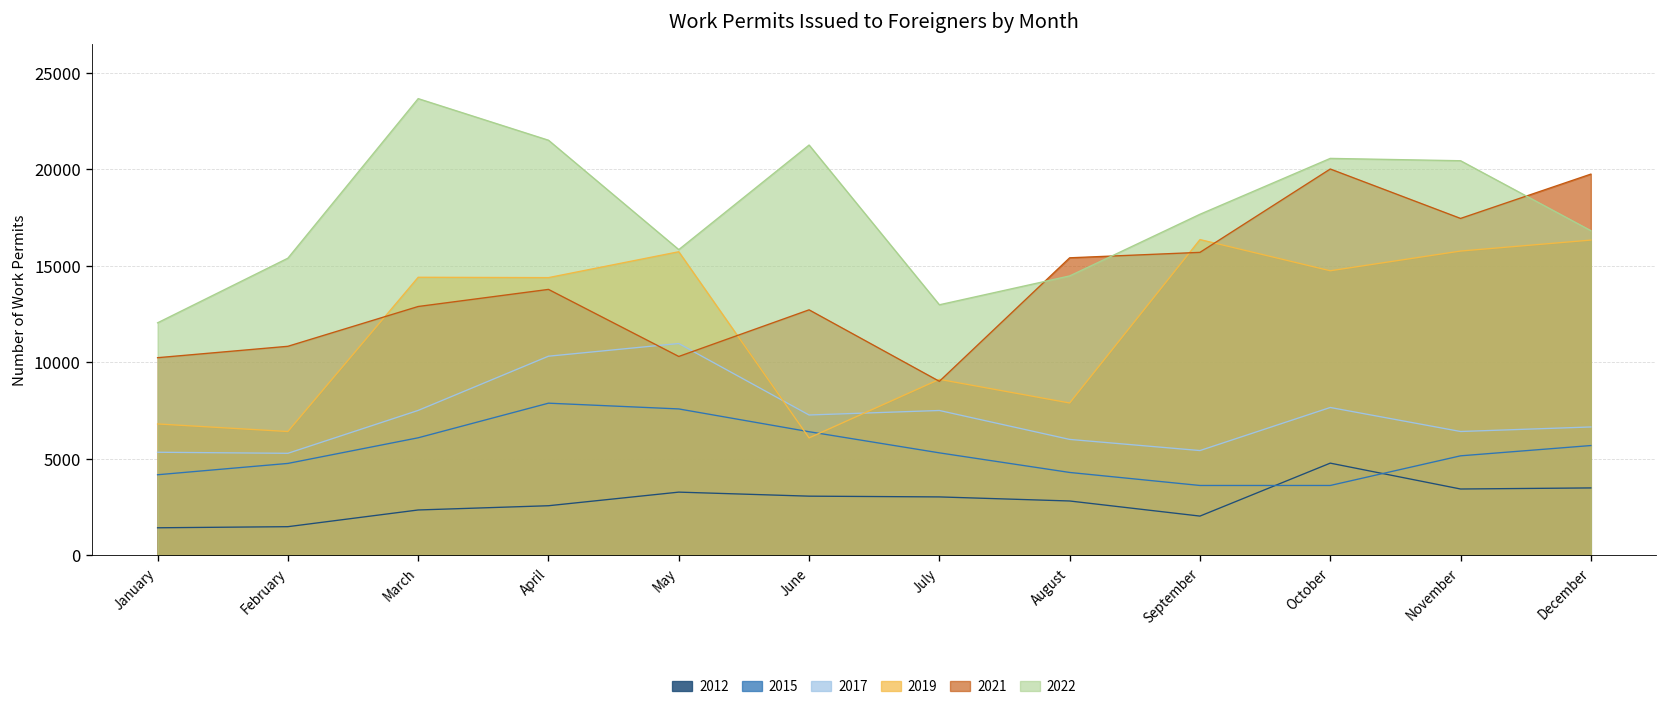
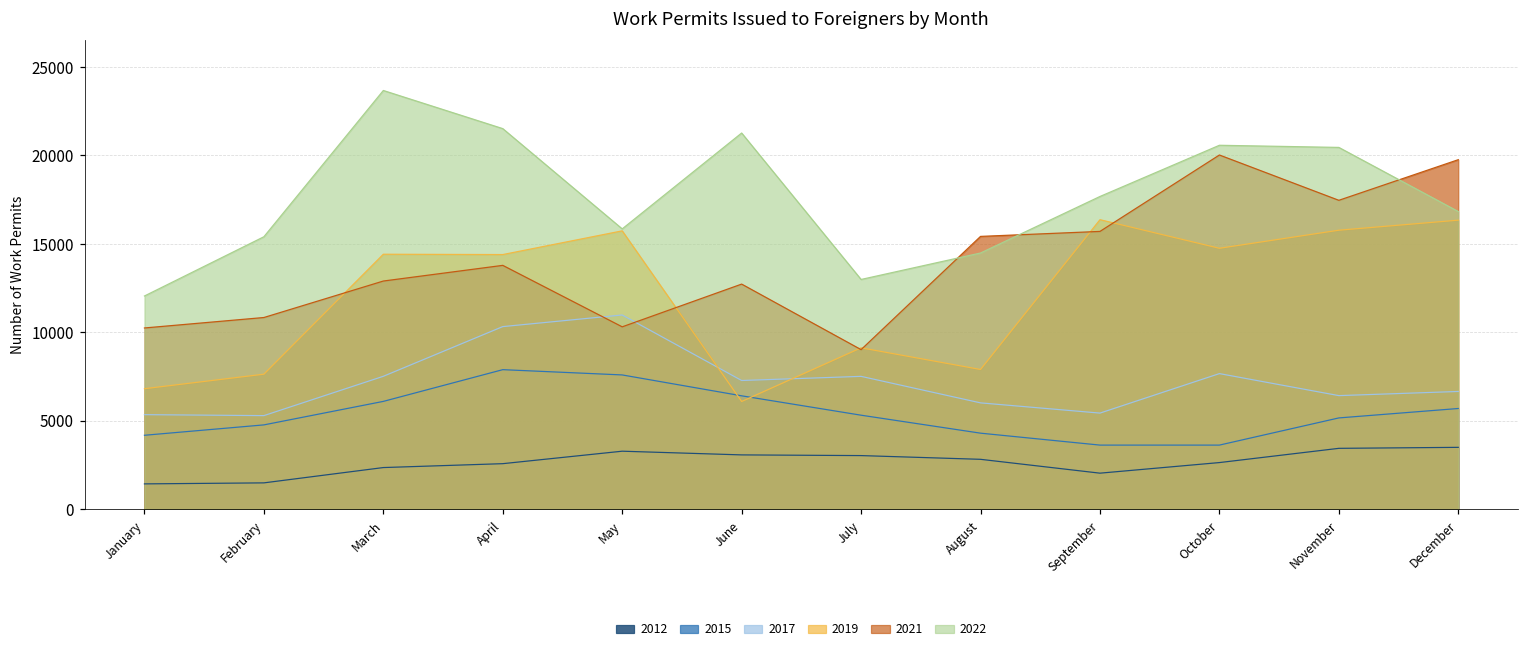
  {
    "2012": {
      "January": 1400,
      "February": 1500,
      "March": 2300,
      "April": 2600,
      "May": 3300,
      "June": 3100,
      "July": 3000,
      "August": 2800,
      "September": 2000,
-     "October": 4800,
+     "October": 2600,
      "November": 3400,
      "December": 3500
    },
    "2015": {
      "January": 4200,
      "February": 4800,
      "March": 6100,
      "April": 7900,
      "May": 7600,
      "June": 6400,
      "July": 5300,
      "August": 4300,
      "September": 3600,
      "October": 3600,
      "November": 5200,
      "December": 5700
    },
    "2017": {
      "January": 5300,
      "February": 5300,
      "March": 7500,
      "April": 10300,
      "May": 11000,
      "June": 7300,
      "July": 7500,
      "August": 6000,
      "September": 5400,
      "October": 7700,
      "November": 6400,
      "December": 6600
    },
    "2019": {
      "January": 6800,
-     "February": 6400,
+     "February": 7600,
      "March": 14400,
      "April": 14400,
      "June": 6100,
      "August": 7900,
      "September": 16400,
      "October": 14700,
      "November": 15800,
      "December": 16300
    },
    "2021": {
      "January": 10200,
      "February": 10800,
      "March": 12900,
      "April": 13800,
      "May": 10300,
      "June": 12700,
      "August": 15400,
      "September": 15700,
      "October": 20000,
      "November": 17500,
      "December": 19800
    },
    "2022": {
      "January": 12000,
      "February": 15400,
      "March": 23700,
      "April": 21500,
      "June": 21300,
      "July": 13000,
      "August": 14500,
      "September": 17700,
      "October": 20600,
      "November": 20400,
      "December": 16800
    }
  }
